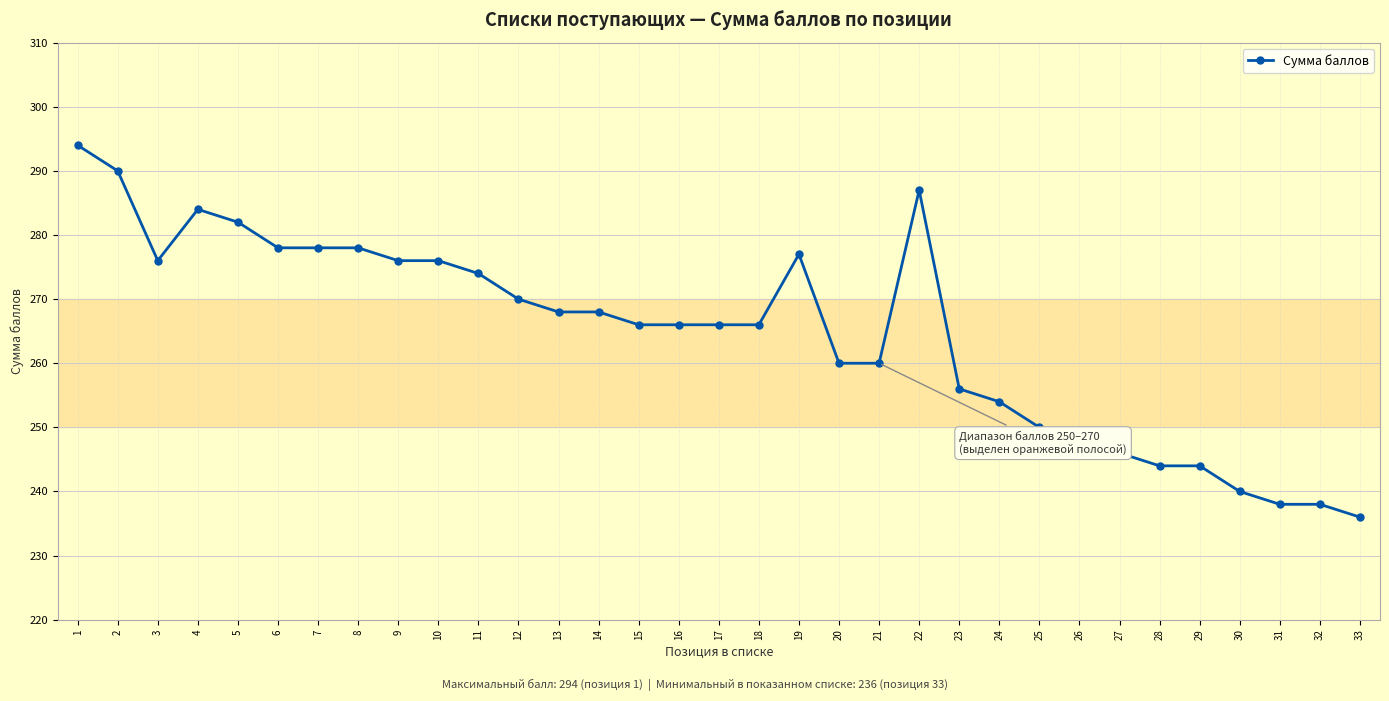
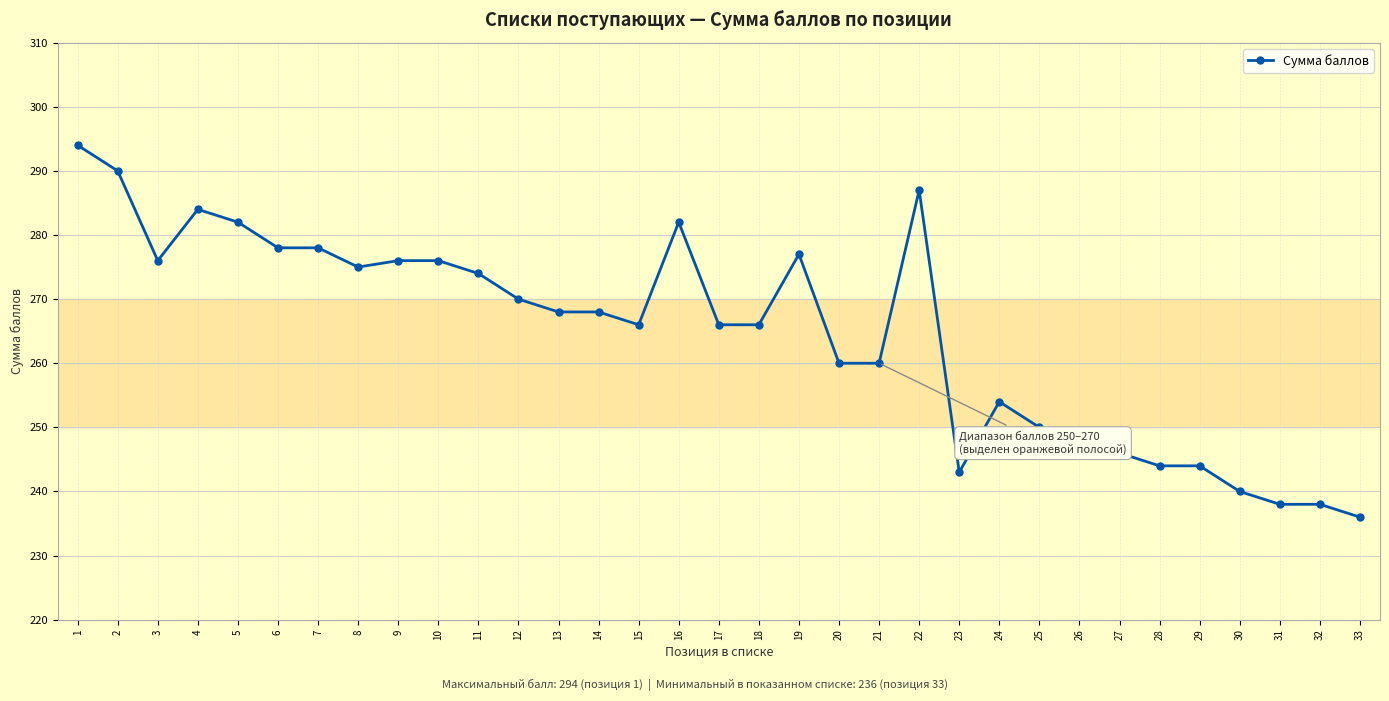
  {
    "1": 294,
    "2": 290,
    "3": 276,
    "4": 284,
    "5": 282,
    "6": 278,
    "7": 278,
-   "8": 278,
+   "8": 275,
    "9": 276,
    "10": 276,
    "11": 274,
    "12": 270,
    "13": 268,
    "14": 268,
    "15": 266,
-   "16": 266,
+   "16": 282,
    "17": 266,
    "18": 266,
    "19": 277,
    "20": 260,
    "21": 260,
    "22": 287,
-   "23": 256,
+   "23": 243,
    "28": 244,
    "29": 244,
    "30": 240,
    "31": 238,
    "32": 238,
    "33": 236
  }
